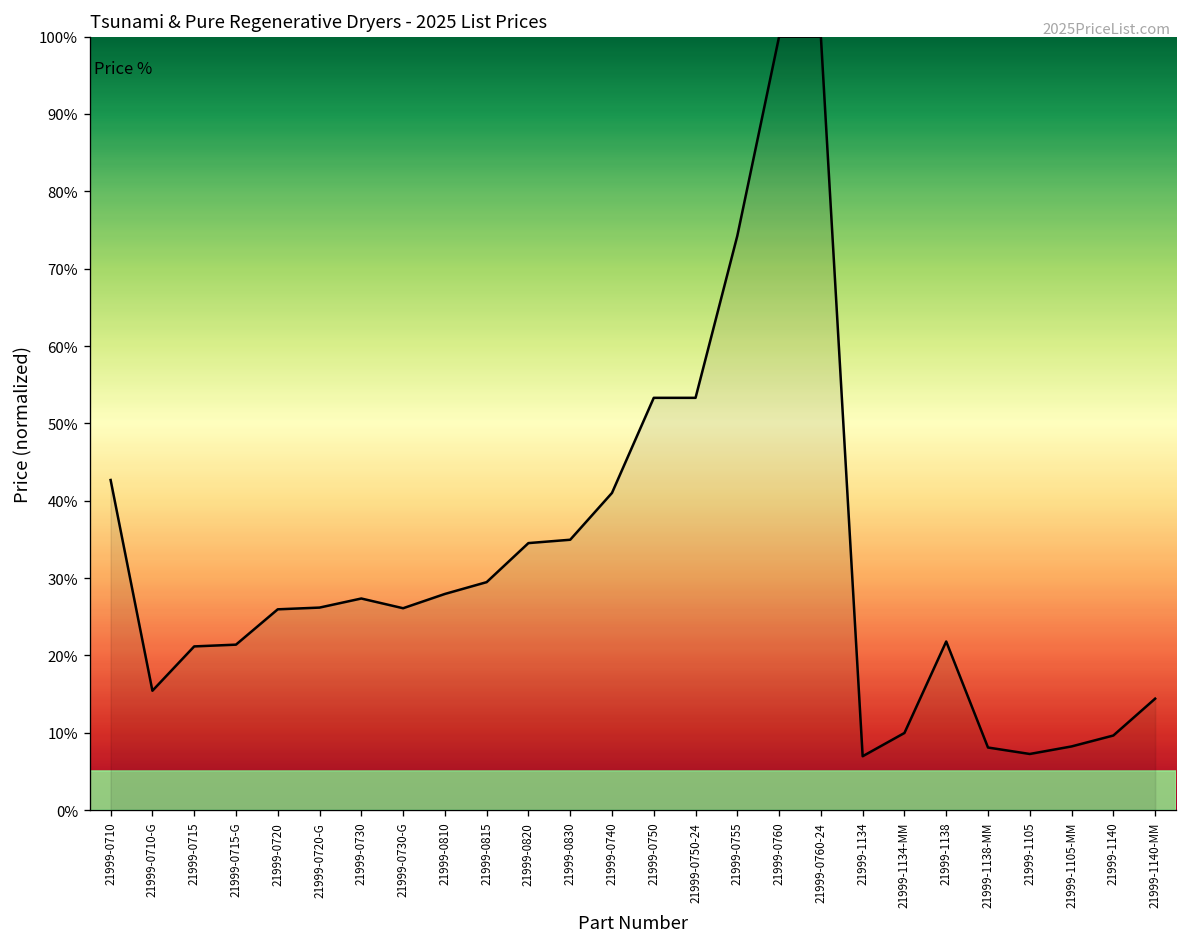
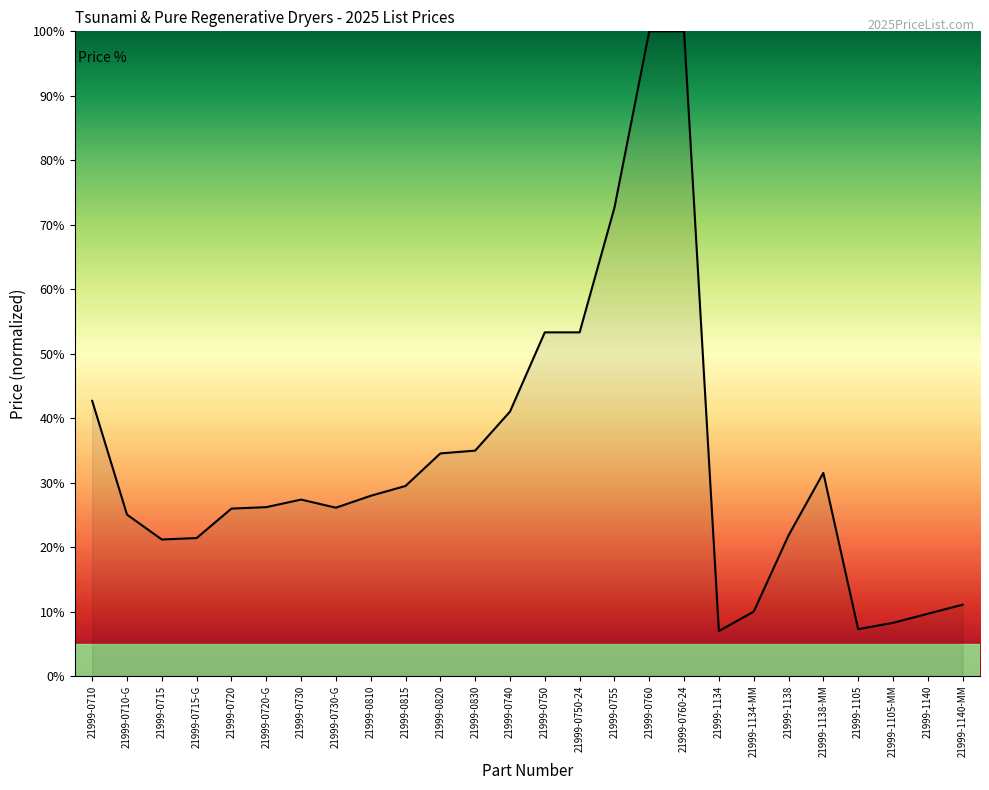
  {
    "21999-0710": "43%",
-   "21999-0710-G": "15%",
+   "21999-0710-G": "25%",
    "21999-0715": "21%",
    "21999-0715-G": "21%",
    "21999-0720": "26%",
    "21999-0720-G": "26%",
    "21999-0730": "27%",
    "21999-0730-G": "26%",
    "21999-0810": "28%",
    "21999-0815": "29%",
    "21999-0820": "35%",
    "21999-0830": "35%",
    "21999-0740": "41%",
    "21999-0750": "53%",
    "21999-0750-24": "53%",
-   "21999-0755": "74%",
+   "21999-0755": "73%",
    "21999-0760": "100%",
    "21999-0760-24": "100%",
    "21999-1134": "7%",
    "21999-1134-MM": "10%",
    "21999-1138": "22%",
-   "21999-1138-MM": "8%",
+   "21999-1138-MM": "32%",
    "21999-1105": "7%",
    "21999-1105-MM": "8%",
    "21999-1140": "10%",
-   "21999-1140-MM": "14%"
+   "21999-1140-MM": "11%"
  }
